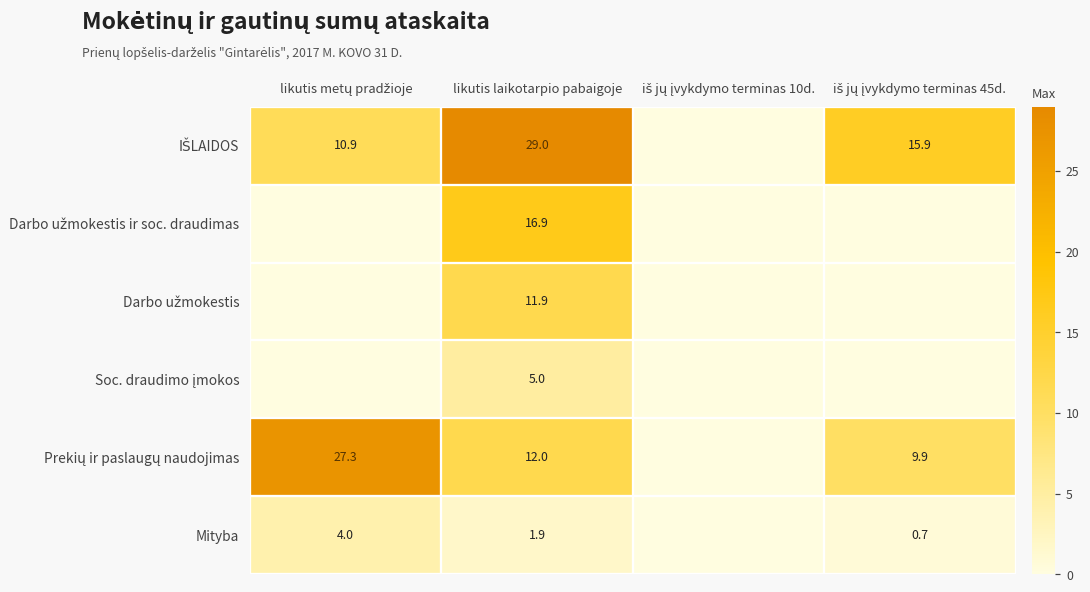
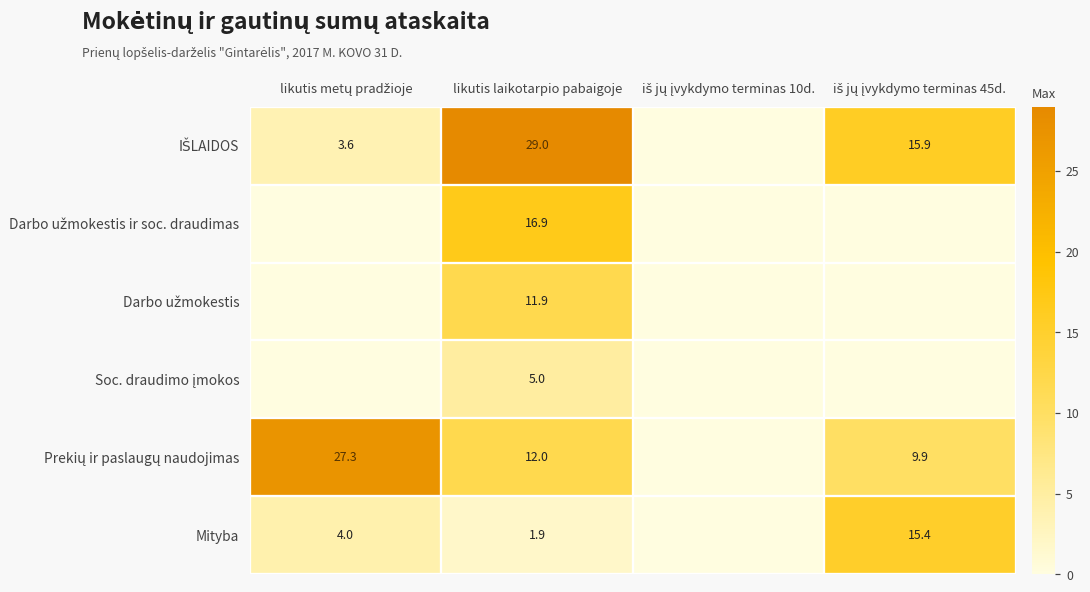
  {
    "IŠLAIDOS": {
-     "likutis metų pradžioje": 10.9,
+     "likutis metų pradžioje": 3.6,
      "likutis laikotarpio pabaigoje": 29.0,
      "iš jų įvykdymo terminas 45d.": 15.9
    },
    "Darbo užmokestis ir soc. draudimas": {
      "likutis laikotarpio pabaigoje": 16.9
    },
    "Darbo užmokestis": {
      "likutis laikotarpio pabaigoje": 11.9
    },
    "Soc. draudimo įmokos": {
      "likutis laikotarpio pabaigoje": 5.0
    },
    "Prekių ir paslaugų naudojimas": {
      "likutis metų pradžioje": 27.3,
      "likutis laikotarpio pabaigoje": 12.0,
      "iš jų įvykdymo terminas 45d.": 9.9
    },
    "Mityba": {
      "likutis metų pradžioje": 4.0,
      "likutis laikotarpio pabaigoje": 1.9,
-     "iš jų įvykdymo terminas 45d.": 0.7
+     "iš jų įvykdymo terminas 45d.": 15.4
    }
  }
